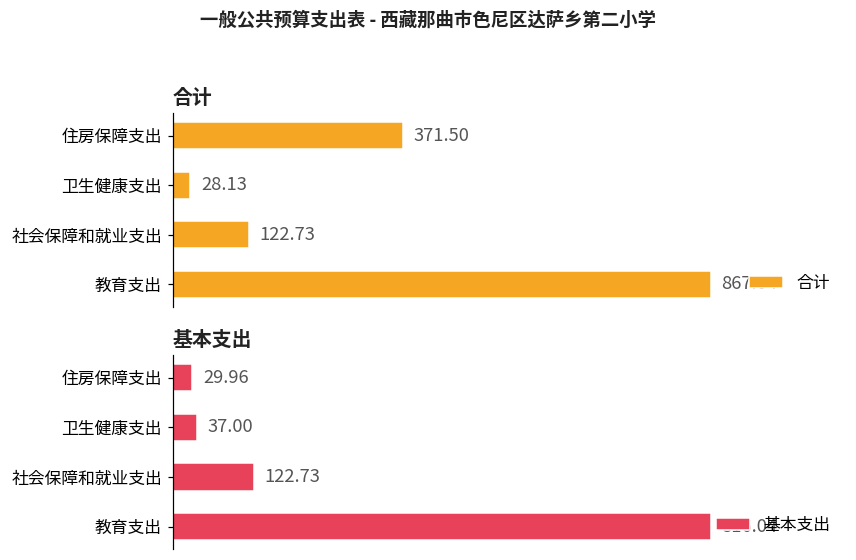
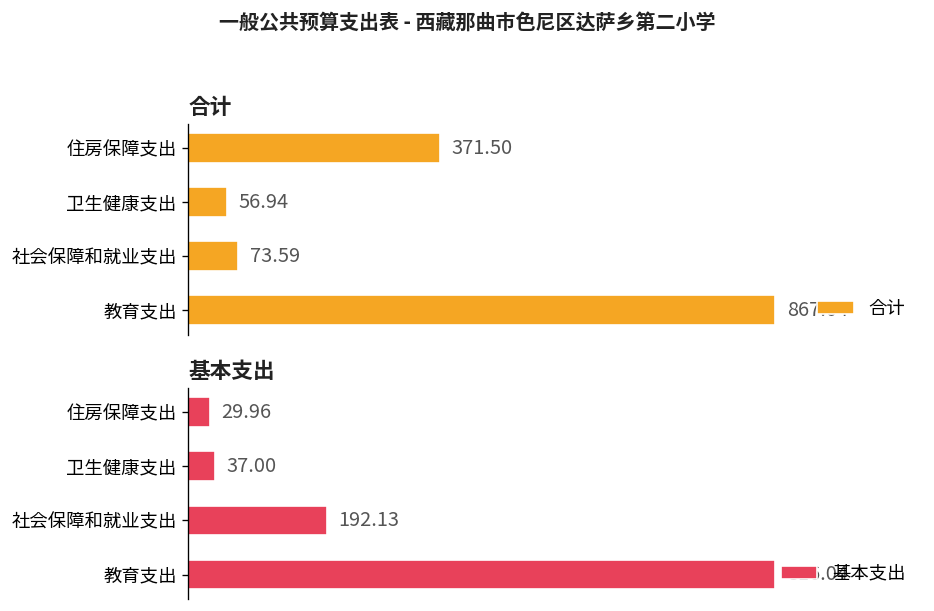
  {
    "合计": {
      "住房保障支出": 371.50,
-     "卫生健康支出": 28.13,
-     "社会保障和就业支出": 122.73,
+     "卫生健康支出": 56.94,
+     "社会保障和就业支出": 73.59,
      "教育支出": 867.04
    },
    "基本支出": {
      "住房保障支出": 29.96,
      "卫生健康支出": 37.00,
-     "社会保障和就业支出": 122.73,
+     "社会保障和就业支出": 192.13,
      "教育支出": 816.04
    }
  }
